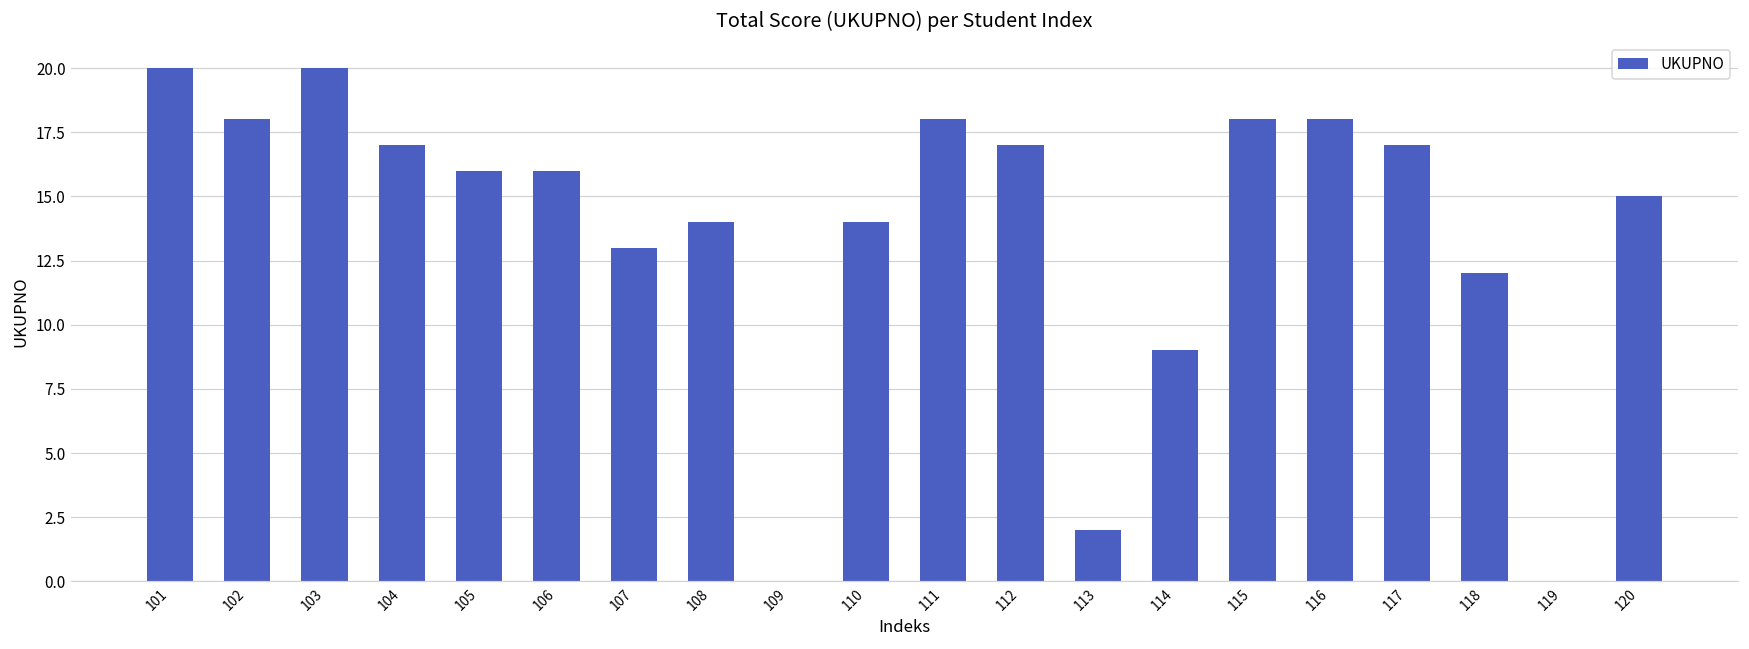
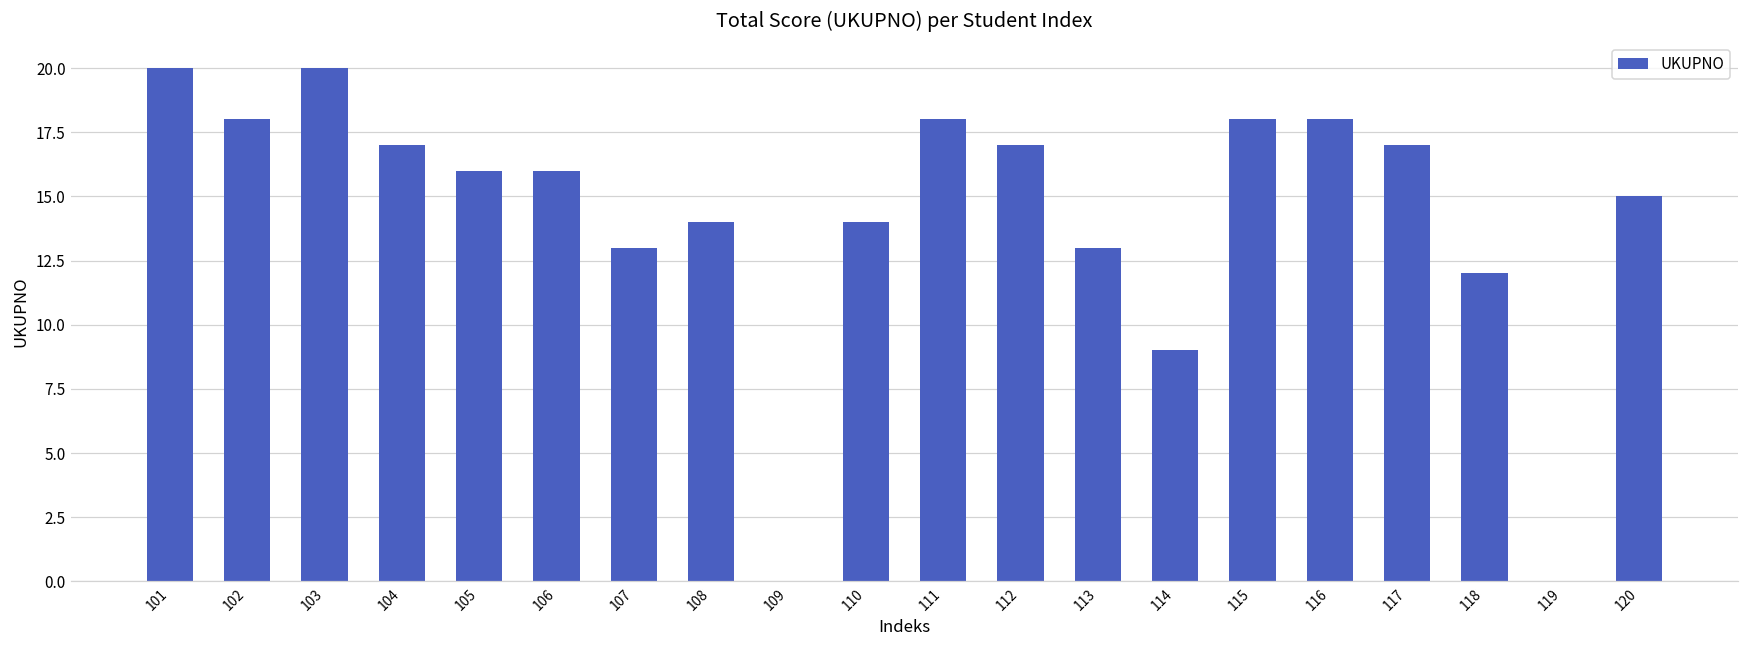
  {
    "101": 20,
    "102": 18,
    "103": 20,
    "104": 17,
    "105": 16,
    "106": 16,
    "107": 13,
    "108": 14,
    "109": 0,
    "110": 14,
    "111": 18,
    "112": 17,
-   "113": 2,
+   "113": 13,
    "114": 9,
    "115": 18,
    "116": 18,
    "117": 17,
    "118": 12,
    "119": 0,
    "120": 15
  }
